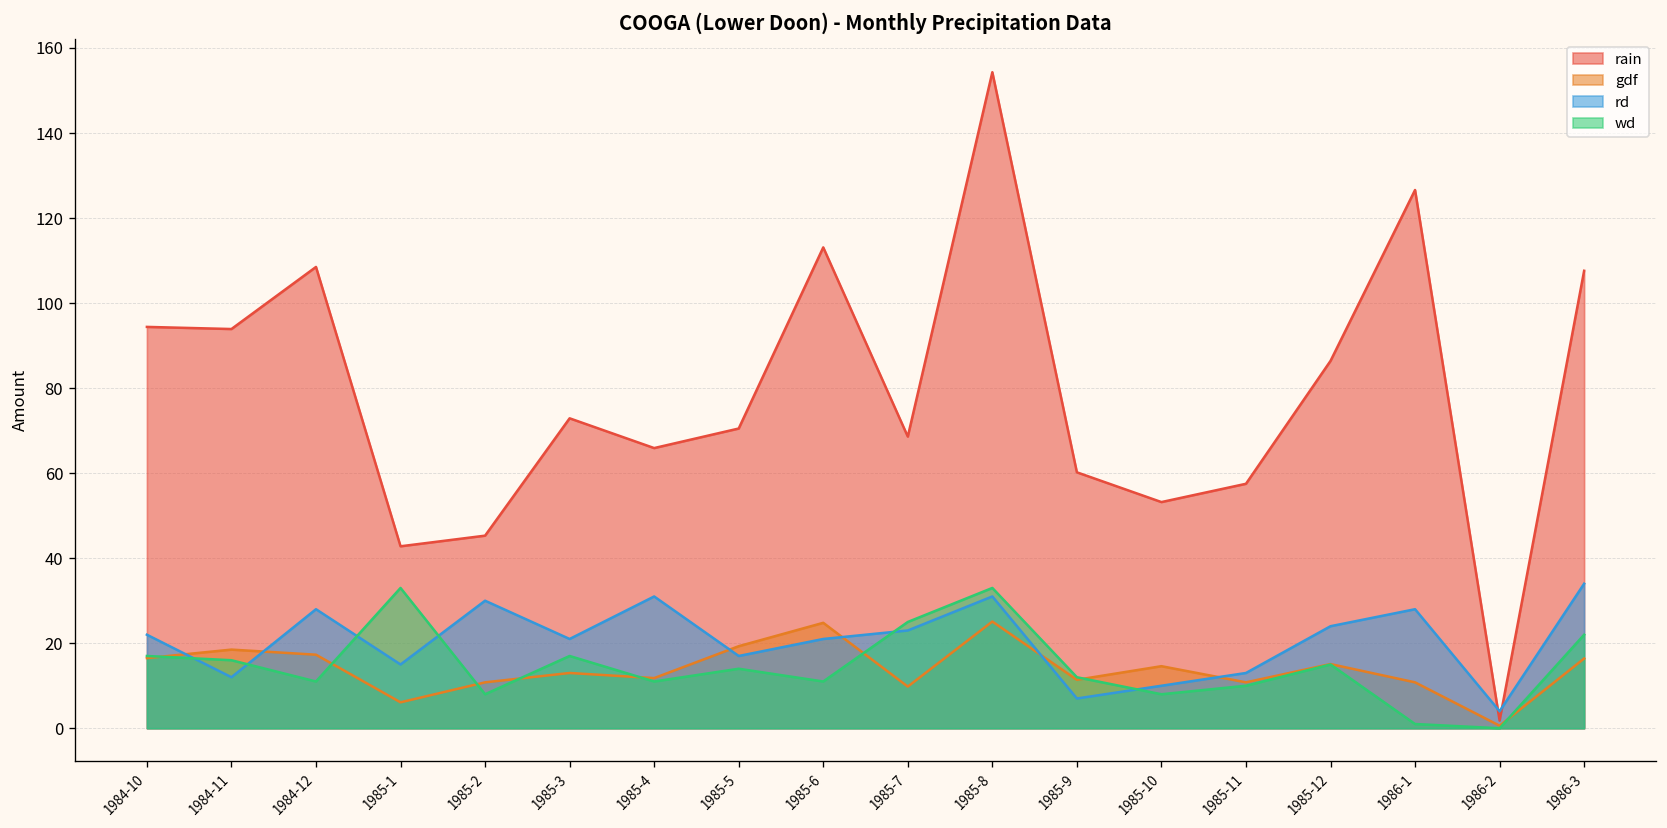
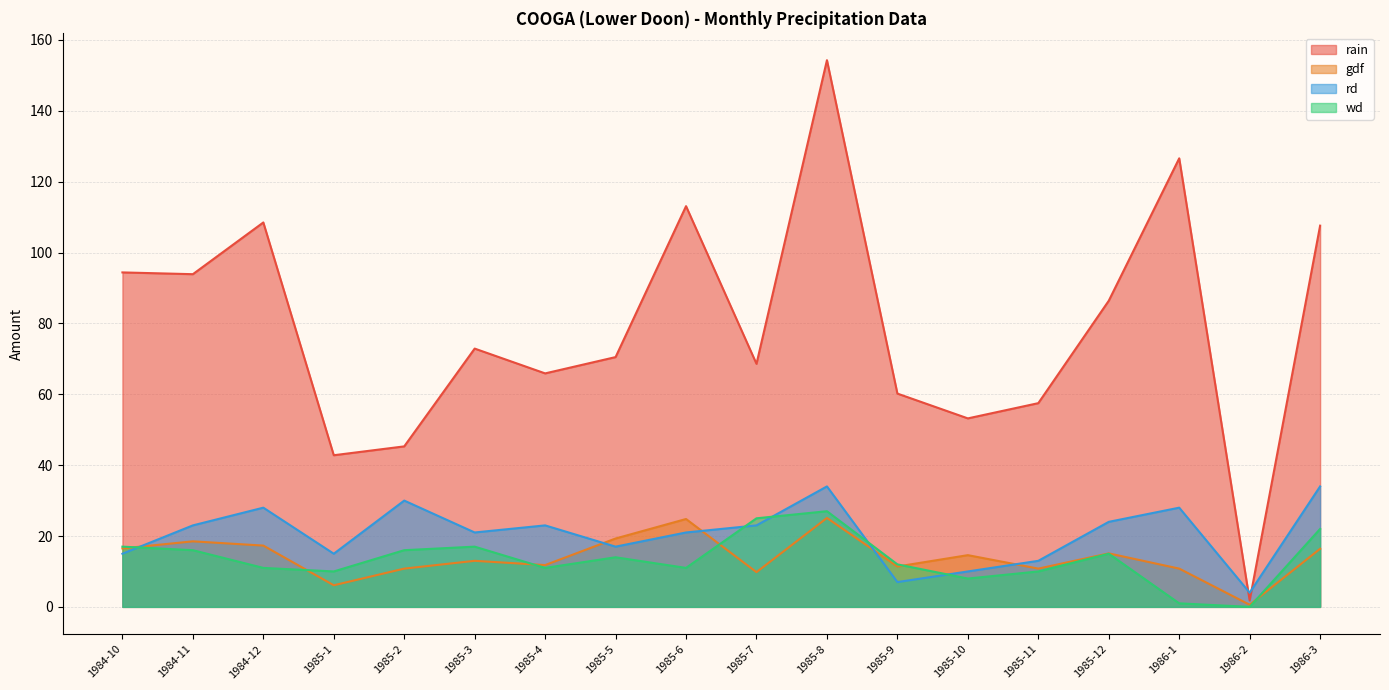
  {
    "rd": {
-     "1984-10": 22,
-     "1984-11": 12,
+     "1984-10": 15,
+     "1984-11": 23,
      "1984-12": 28,
      "1985-1": 15,
      "1985-2": 30,
      "1985-3": 21,
-     "1985-4": 31,
+     "1985-4": 23,
      "1985-5": 17,
      "1985-6": 21,
      "1985-7": 23,
-     "1985-8": 31,
+     "1985-8": 34,
      "1985-9": 7,
      "1985-10": 10,
      "1985-11": 13,
      "1985-12": 24,
      "1986-1": 28,
      "1986-2": 4,
      "1986-3": 34
    },
    "wd": {
      "1984-11": 16,
      "1984-12": 11,
-     "1985-1": 33,
-     "1985-2": 8,
+     "1985-1": 10,
+     "1985-2": 16,
      "1985-3": 17,
      "1985-4": 11,
      "1985-5": 14,
      "1985-6": 11,
      "1985-7": 25,
-     "1985-8": 33,
+     "1985-8": 27,
      "1985-10": 8,
      "1985-11": 10,
      "1986-1": 1,
      "1986-3": 22
    }
  }
